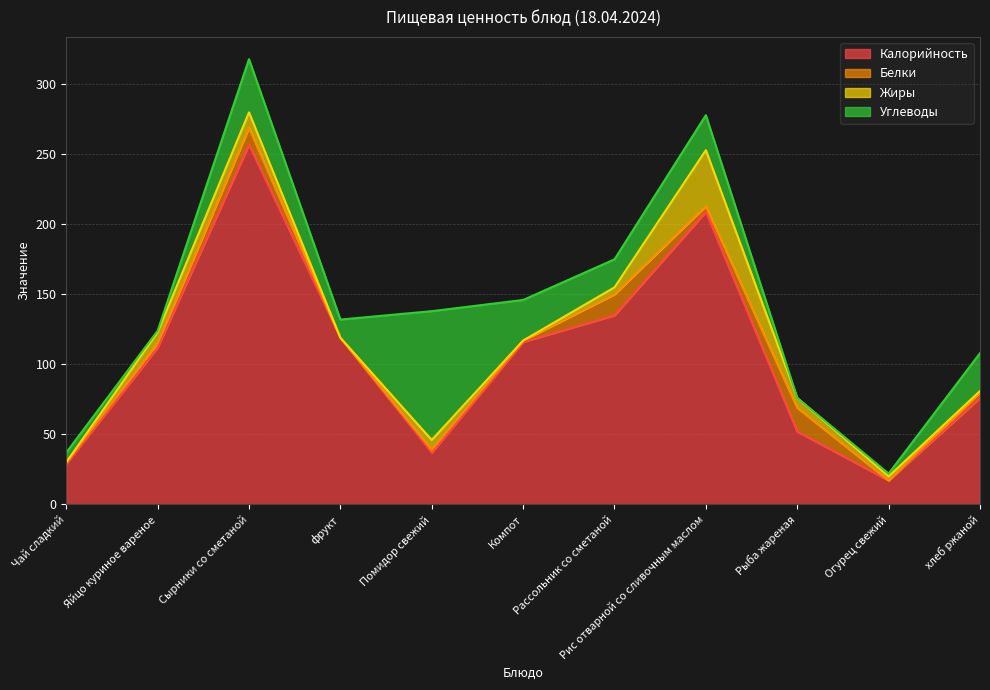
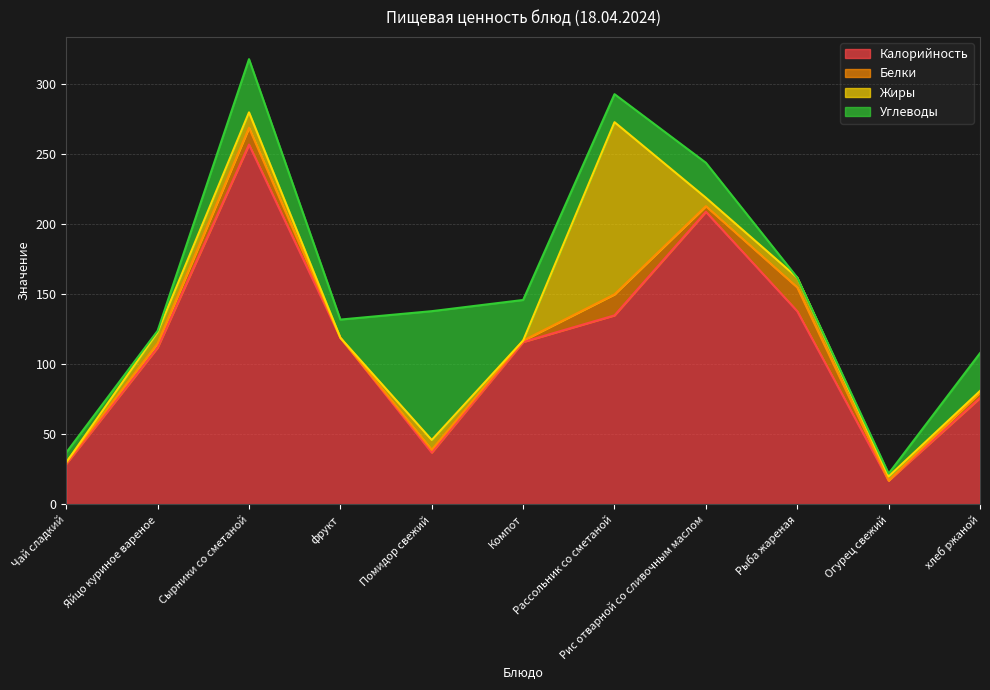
  {
    "Калорийность": {
      "Яйцо куриное вареное": 112,
      "Сырники со сметаной": 257,
      "Помидор свежий": 37,
      "Рассольник со сметаной": 135,
      "Рис отварной со сливочным маслом": 209,
-     "Рыба жареная": 52,
+     "Рыба жареная": 138,
      "хлеб ржаной": 76
    },
    "Белки": {
      "Яйцо куриное вареное": 3,
      "Сырники со сметаной": 12,
      "Помидор свежий": 2,
      "Рассольник со сметаной": 15,
      "Рис отварной со сливочным маслом": 4,
      "Рыба жареная": 17
    },
    "Жиры": {
      "Сырники со сметаной": 11,
      "Помидор свежий": 7,
-     "Рассольник со сметаной": 5,
-     "Рис отварной со сливочным маслом": 40,
+     "Рассольник со сметаной": 123,
+     "Рис отварной со сливочным маслом": 6,
      "Огурец свежий": 3
    },
    "Углеводы": {
      "Чай сладкий": 7,
      "Сырники со сметаной": 38,
      "фрукт": 13,
      "Помидор свежий": 92,
      "Компот": 29,
      "Рассольник со сметаной": 20,
      "Рис отварной со сливочным маслом": 25,
      "Огурец свежий": 2,
      "хлеб ржаной": 27
    }
  }
